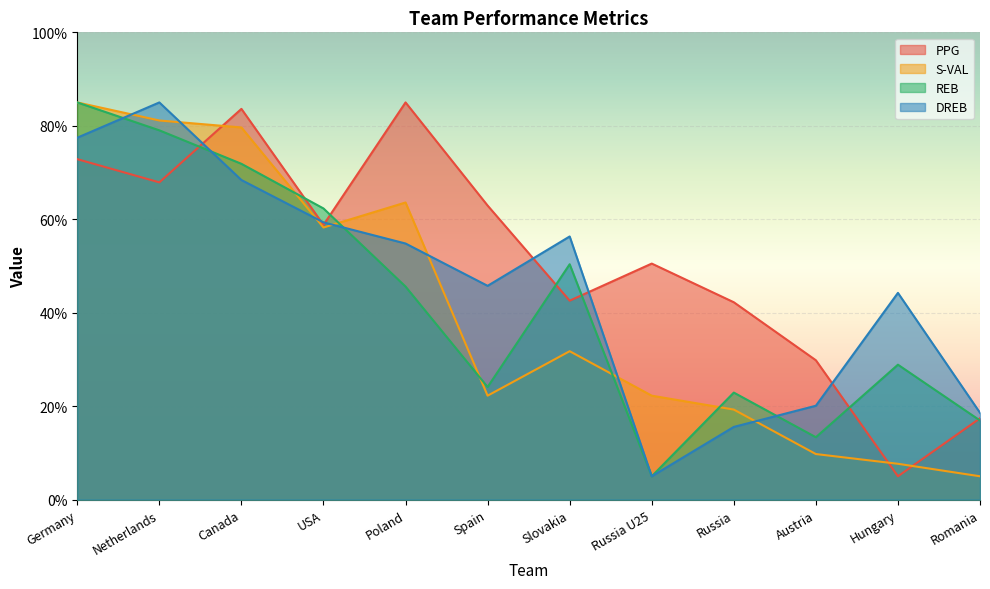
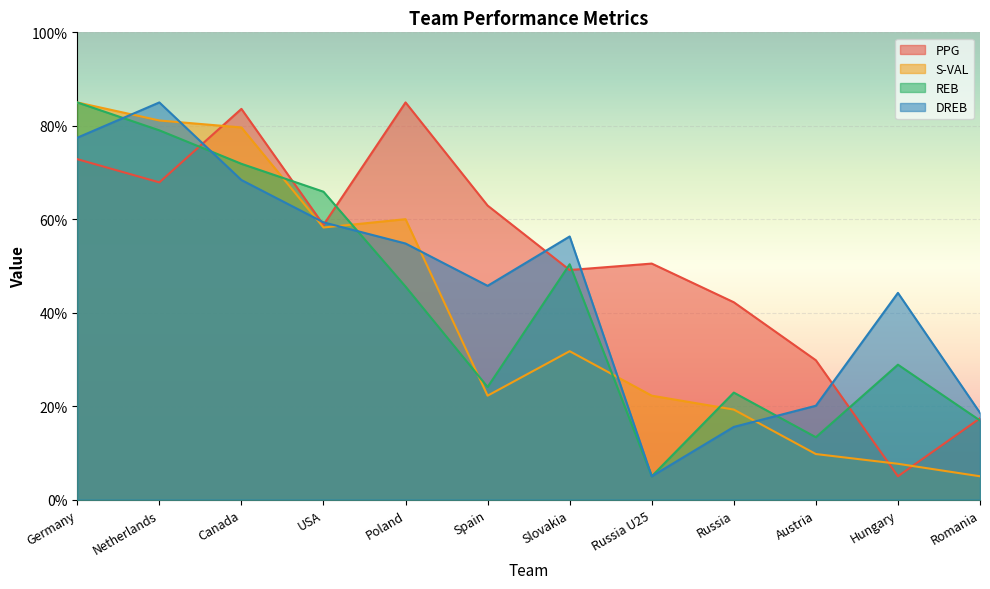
  {
    "PPG": {
      "Germany": "73%",
      "Netherlands": "68%",
      "Canada": "84%",
      "USA": "59%",
      "Poland": "85%",
      "Spain": "63%",
-     "Slovakia": "43%",
+     "Slovakia": "49%",
      "Russia U25": "51%",
      "Russia": "42%",
      "Austria": "30%",
      "Hungary": "5%"
    },
    "S-VAL": {
      "Netherlands": "81%",
      "Canada": "80%",
      "USA": "58%",
-     "Poland": "64%",
+     "Poland": "60%",
      "Spain": "22%",
      "Slovakia": "32%",
      "Russia U25": "22%",
      "Russia": "19%",
      "Austria": "10%",
      "Hungary": "8%",
      "Romania": "5%"
    },
    "REB": {
      "Netherlands": "79%",
      "Canada": "72%",
-     "USA": "62%",
+     "USA": "66%",
      "Poland": "46%",
      "Spain": "24%",
      "Slovakia": "50%",
      "Russia": "23%",
      "Austria": "13%",
      "Hungary": "29%"
    },
    "DREB": {
      "Germany": "77%",
      "Netherlands": "85%",
      "Canada": "68%",
      "USA": "59%",
      "Poland": "55%",
      "Spain": "46%",
      "Slovakia": "56%",
      "Russia": "16%",
      "Austria": "20%",
      "Hungary": "44%",
      "Romania": "19%"
    }
  }
